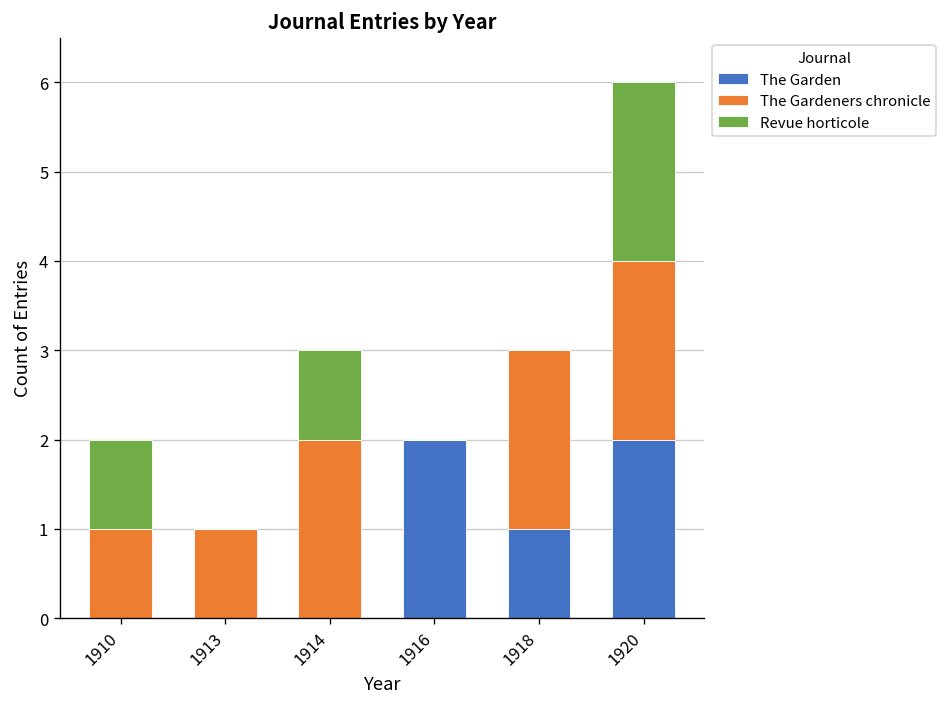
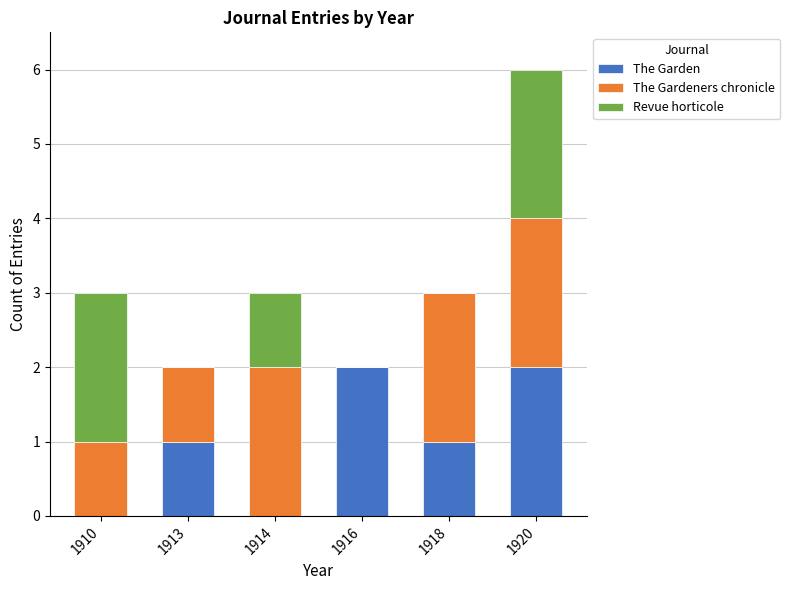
  {
    "The Garden": {
      "1910": 0,
-     "1913": 0,
+     "1913": 1,
      "1914": 0,
      "1916": 2,
      "1918": 1,
      "1920": 2
    },
    "The Gardeners chronicle": {
      "1910": 1,
      "1913": 1,
      "1914": 2,
      "1916": 0,
      "1918": 2,
      "1920": 2
    },
    "Revue horticole": {
-     "1910": 1,
+     "1910": 2,
      "1913": 0,
      "1914": 1,
      "1916": 0,
      "1918": 0,
      "1920": 2
    }
  }
